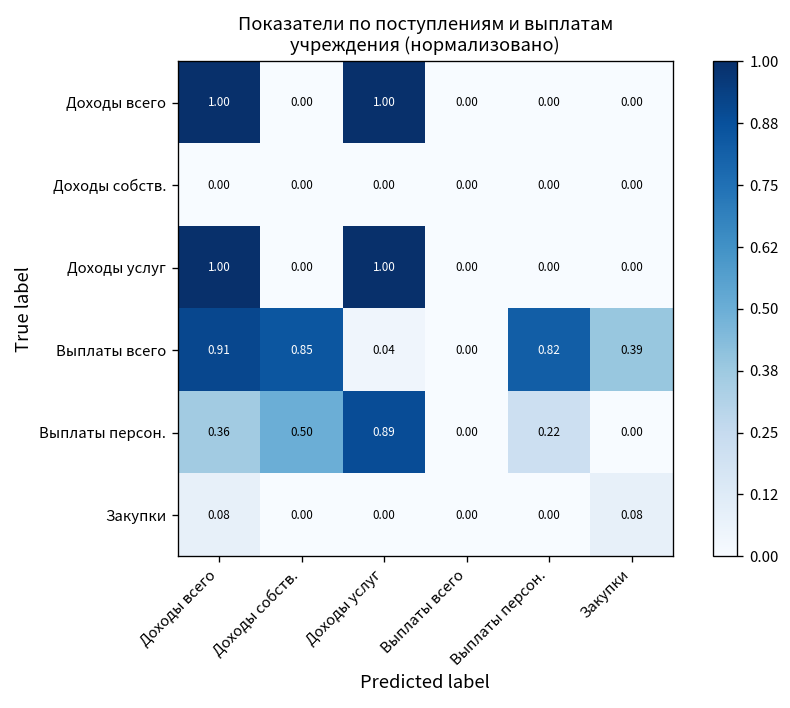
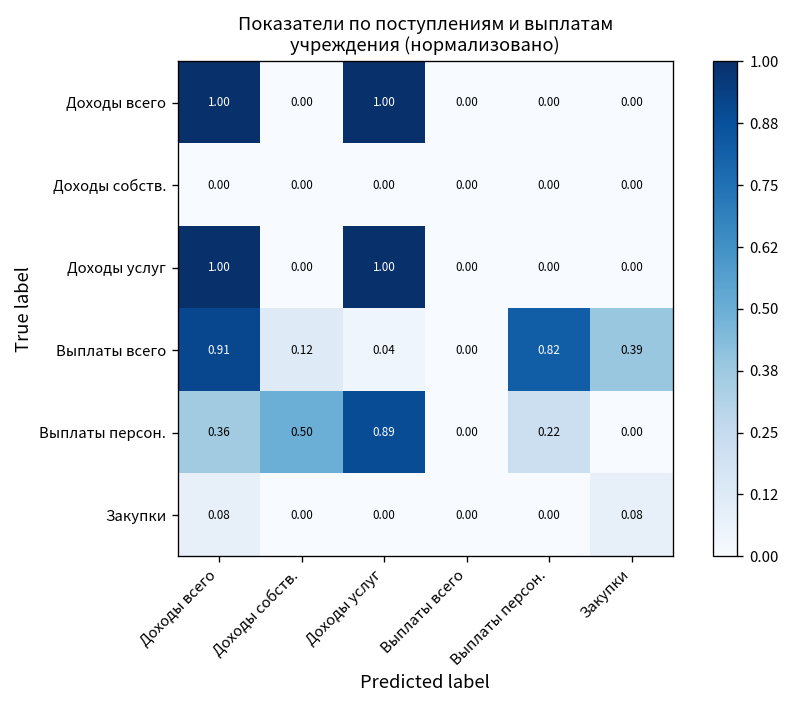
  {
    "Доходы всего": {
      "Доходы всего": 1.00,
      "Доходы собств.": 0.00,
      "Доходы услуг": 1.00,
      "Выплаты всего": 0.00,
      "Выплаты персон.": 0.00,
      "Закупки": 0.00
    },
    "Доходы собств.": {
      "Доходы всего": 0.00,
      "Доходы собств.": 0.00,
      "Доходы услуг": 0.00,
      "Выплаты всего": 0.00,
      "Выплаты персон.": 0.00,
      "Закупки": 0.00
    },
    "Доходы услуг": {
      "Доходы всего": 1.00,
      "Доходы собств.": 0.00,
      "Доходы услуг": 1.00,
      "Выплаты всего": 0.00,
      "Выплаты персон.": 0.00,
      "Закупки": 0.00
    },
    "Выплаты всего": {
      "Доходы всего": 0.91,
-     "Доходы собств.": 0.85,
+     "Доходы собств.": 0.12,
      "Доходы услуг": 0.04,
      "Выплаты всего": 0.00,
      "Выплаты персон.": 0.82,
      "Закупки": 0.39
    },
    "Выплаты персон.": {
      "Доходы всего": 0.36,
      "Доходы собств.": 0.50,
      "Доходы услуг": 0.89,
      "Выплаты всего": 0.00,
      "Выплаты персон.": 0.22,
      "Закупки": 0.00
    },
    "Закупки": {
      "Доходы всего": 0.08,
      "Доходы собств.": 0.00,
      "Доходы услуг": 0.00,
      "Выплаты всего": 0.00,
      "Выплаты персон.": 0.00,
      "Закупки": 0.08
    }
  }
